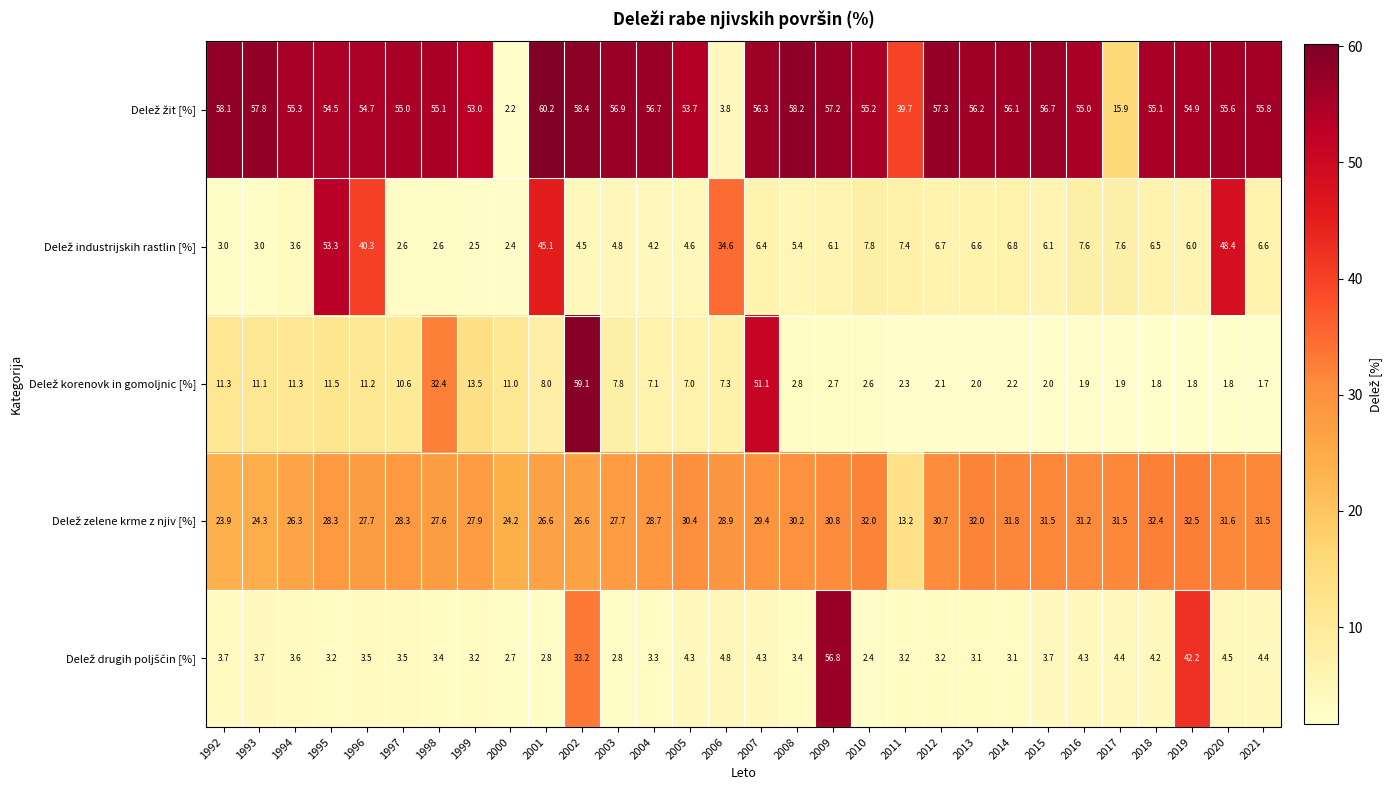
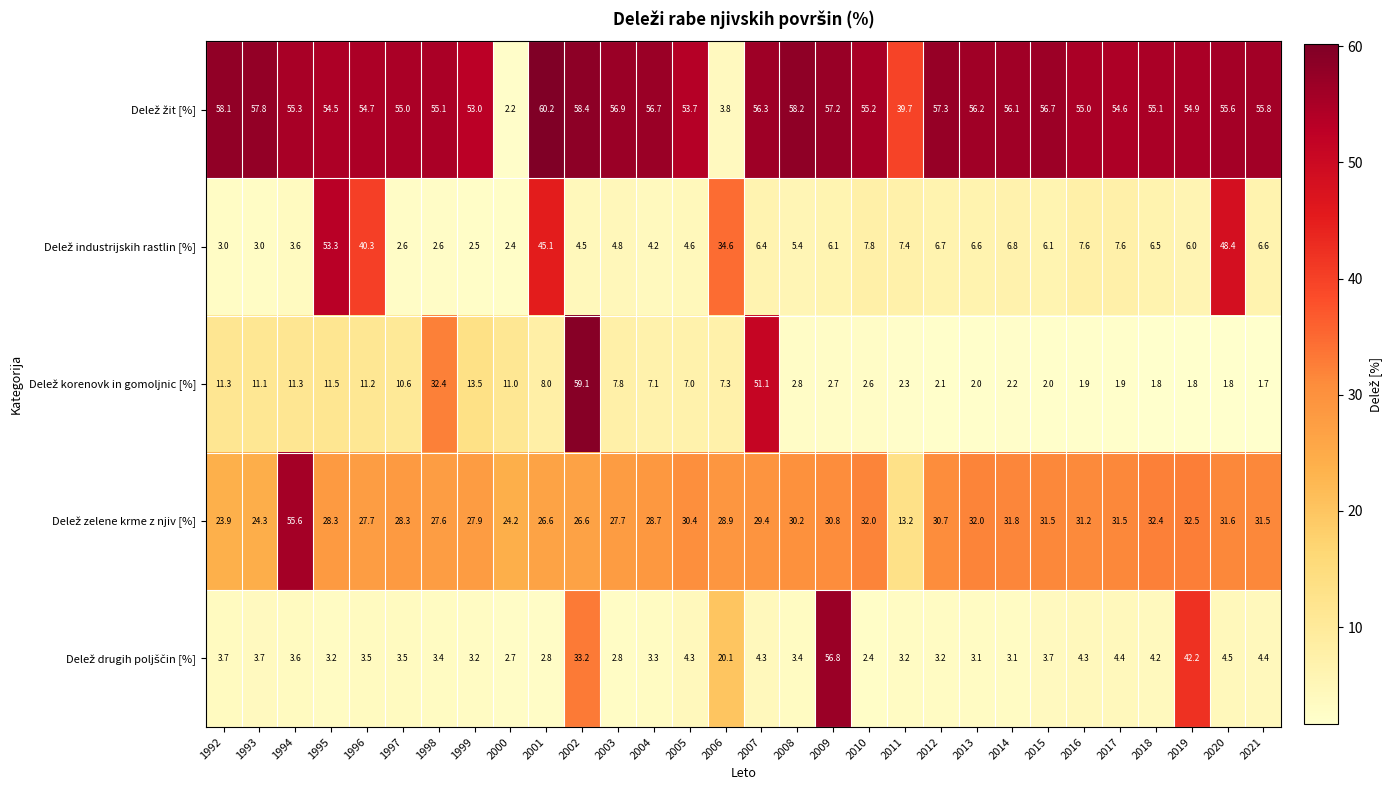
  {
    "Delež žit [%]": {
      "1992": 58.1,
      "1993": 57.8,
      "1994": 55.3,
      "1995": 54.5,
      "1996": 54.7,
      "1997": 55.0,
      "1998": 55.1,
      "1999": 53.0,
      "2000": 2.2,
      "2001": 60.2,
      "2002": 58.4,
      "2003": 56.9,
      "2004": 56.7,
      "2005": 53.7,
      "2006": 3.8,
      "2007": 56.3,
      "2008": 58.2,
      "2009": 57.2,
      "2010": 55.2,
      "2011": 39.7,
      "2012": 57.3,
      "2013": 56.2,
      "2014": 56.1,
      "2015": 56.7,
      "2016": 55.0,
-     "2017": 15.9,
+     "2017": 54.6,
      "2018": 55.1,
      "2019": 54.9,
      "2020": 55.6,
      "2021": 55.8
    },
    "Delež industrijskih rastlin [%]": {
      "1992": 3.0,
      "1993": 3.0,
      "1994": 3.6,
      "1995": 53.3,
      "1996": 40.3,
      "1997": 2.6,
      "1998": 2.6,
      "1999": 2.5,
      "2000": 2.4,
      "2001": 45.1,
      "2002": 4.5,
      "2003": 4.8,
      "2004": 4.2,
      "2005": 4.6,
      "2006": 34.6,
      "2007": 6.4,
      "2008": 5.4,
      "2009": 6.1,
      "2010": 7.8,
      "2011": 7.4,
      "2012": 6.7,
      "2013": 6.6,
      "2014": 6.8,
      "2015": 6.1,
      "2016": 7.6,
      "2017": 7.6,
      "2018": 6.5,
      "2019": 6.0,
      "2020": 48.4,
      "2021": 6.6
    },
    "Delež korenovk in gomoljnic [%]": {
      "1992": 11.3,
      "1993": 11.1,
      "1994": 11.3,
      "1995": 11.5,
      "1996": 11.2,
      "1997": 10.6,
      "1998": 32.4,
      "1999": 13.5,
      "2000": 11.0,
      "2001": 8.0,
      "2002": 59.1,
      "2003": 7.8,
      "2004": 7.1,
      "2005": 7.0,
      "2006": 7.3,
      "2007": 51.1,
      "2008": 2.8,
      "2009": 2.7,
      "2010": 2.6,
      "2011": 2.3,
      "2012": 2.1,
      "2013": 2.0,
      "2014": 2.2,
      "2015": 2.0,
      "2016": 1.9,
      "2017": 1.9,
      "2018": 1.8,
      "2019": 1.8,
      "2020": 1.8,
      "2021": 1.7
    },
    "Delež zelene krme z njiv [%]": {
      "1992": 23.9,
      "1993": 24.3,
-     "1994": 26.3,
+     "1994": 55.6,
      "1995": 28.3,
      "1996": 27.7,
      "1997": 28.3,
      "1998": 27.6,
      "1999": 27.9,
      "2000": 24.2,
      "2001": 26.6,
      "2002": 26.6,
      "2003": 27.7,
      "2004": 28.7,
      "2005": 30.4,
      "2006": 28.9,
      "2007": 29.4,
      "2008": 30.2,
      "2009": 30.8,
      "2010": 32.0,
      "2011": 13.2,
      "2012": 30.7,
      "2013": 32.0,
      "2014": 31.8,
      "2015": 31.5,
      "2016": 31.2,
      "2017": 31.5,
      "2018": 32.4,
      "2019": 32.5,
      "2020": 31.6,
      "2021": 31.5
    },
    "Delež drugih poljščin [%]": {
      "1992": 3.7,
      "1993": 3.7,
      "1994": 3.6,
      "1995": 3.2,
      "1996": 3.5,
      "1997": 3.5,
      "1998": 3.4,
      "1999": 3.2,
      "2000": 2.7,
      "2001": 2.8,
      "2002": 33.2,
      "2003": 2.8,
      "2004": 3.3,
      "2005": 4.3,
-     "2006": 4.8,
+     "2006": 20.1,
      "2007": 4.3,
      "2008": 3.4,
      "2009": 56.8,
      "2010": 2.4,
      "2011": 3.2,
      "2012": 3.2,
      "2013": 3.1,
      "2014": 3.1,
      "2015": 3.7,
      "2016": 4.3,
      "2017": 4.4,
      "2018": 4.2,
      "2019": 42.2,
      "2020": 4.5,
      "2021": 4.4
    }
  }
